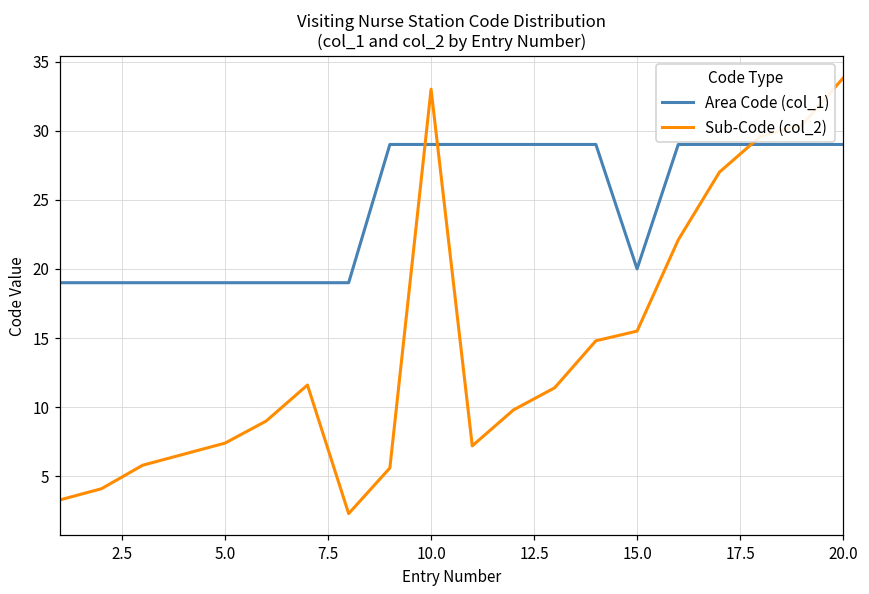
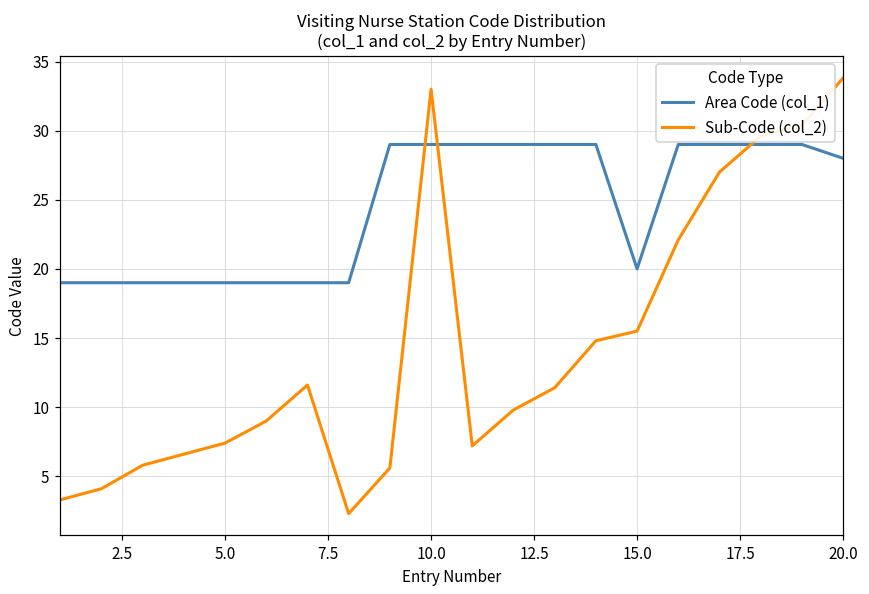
  {
    "Area Code (col_1)": {
      "5.0": 19,
      "10.0": 29,
      "15.0": 20,
-     "20.0": 29
+     "20.0": 28
    },
    "Sub-Code (col_2)": {
      "5.0": 7.4,
      "10.0": 33,
      "15.0": 15.5,
      "20.0": 33.8
    }
  }
